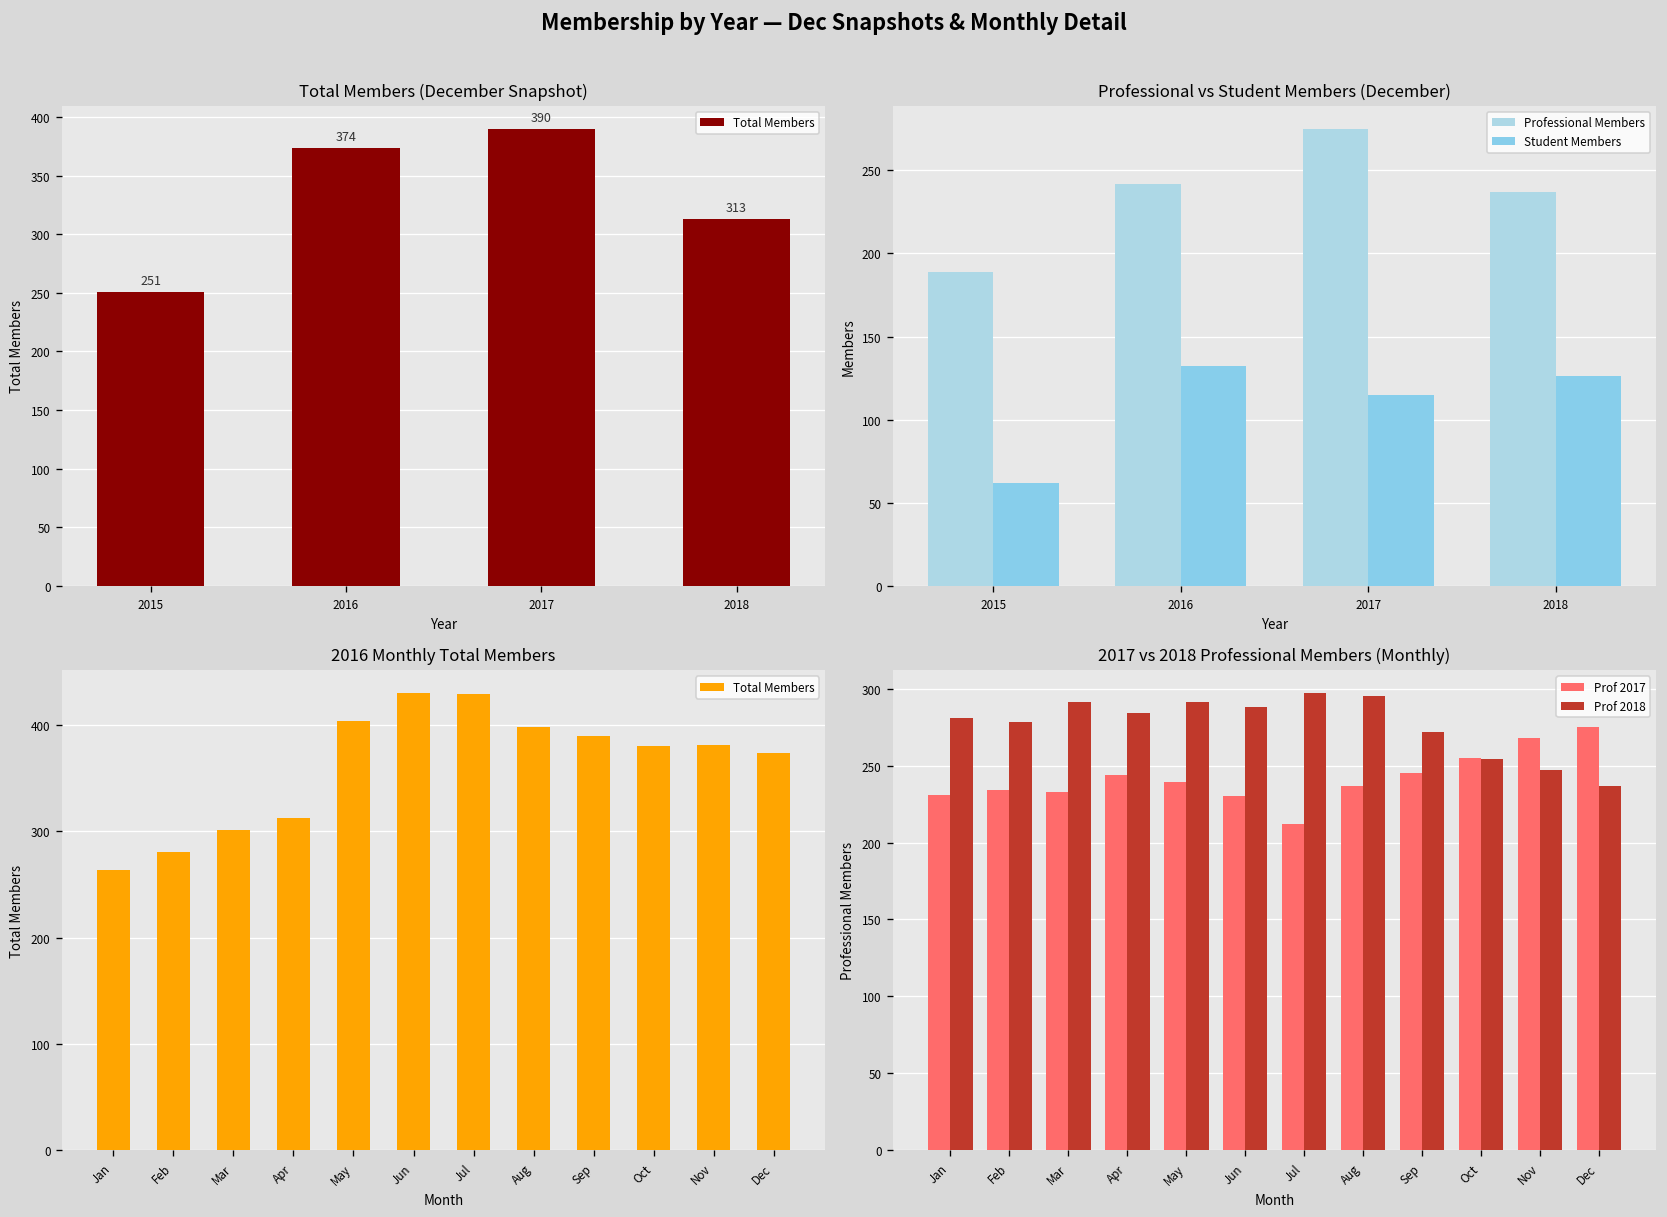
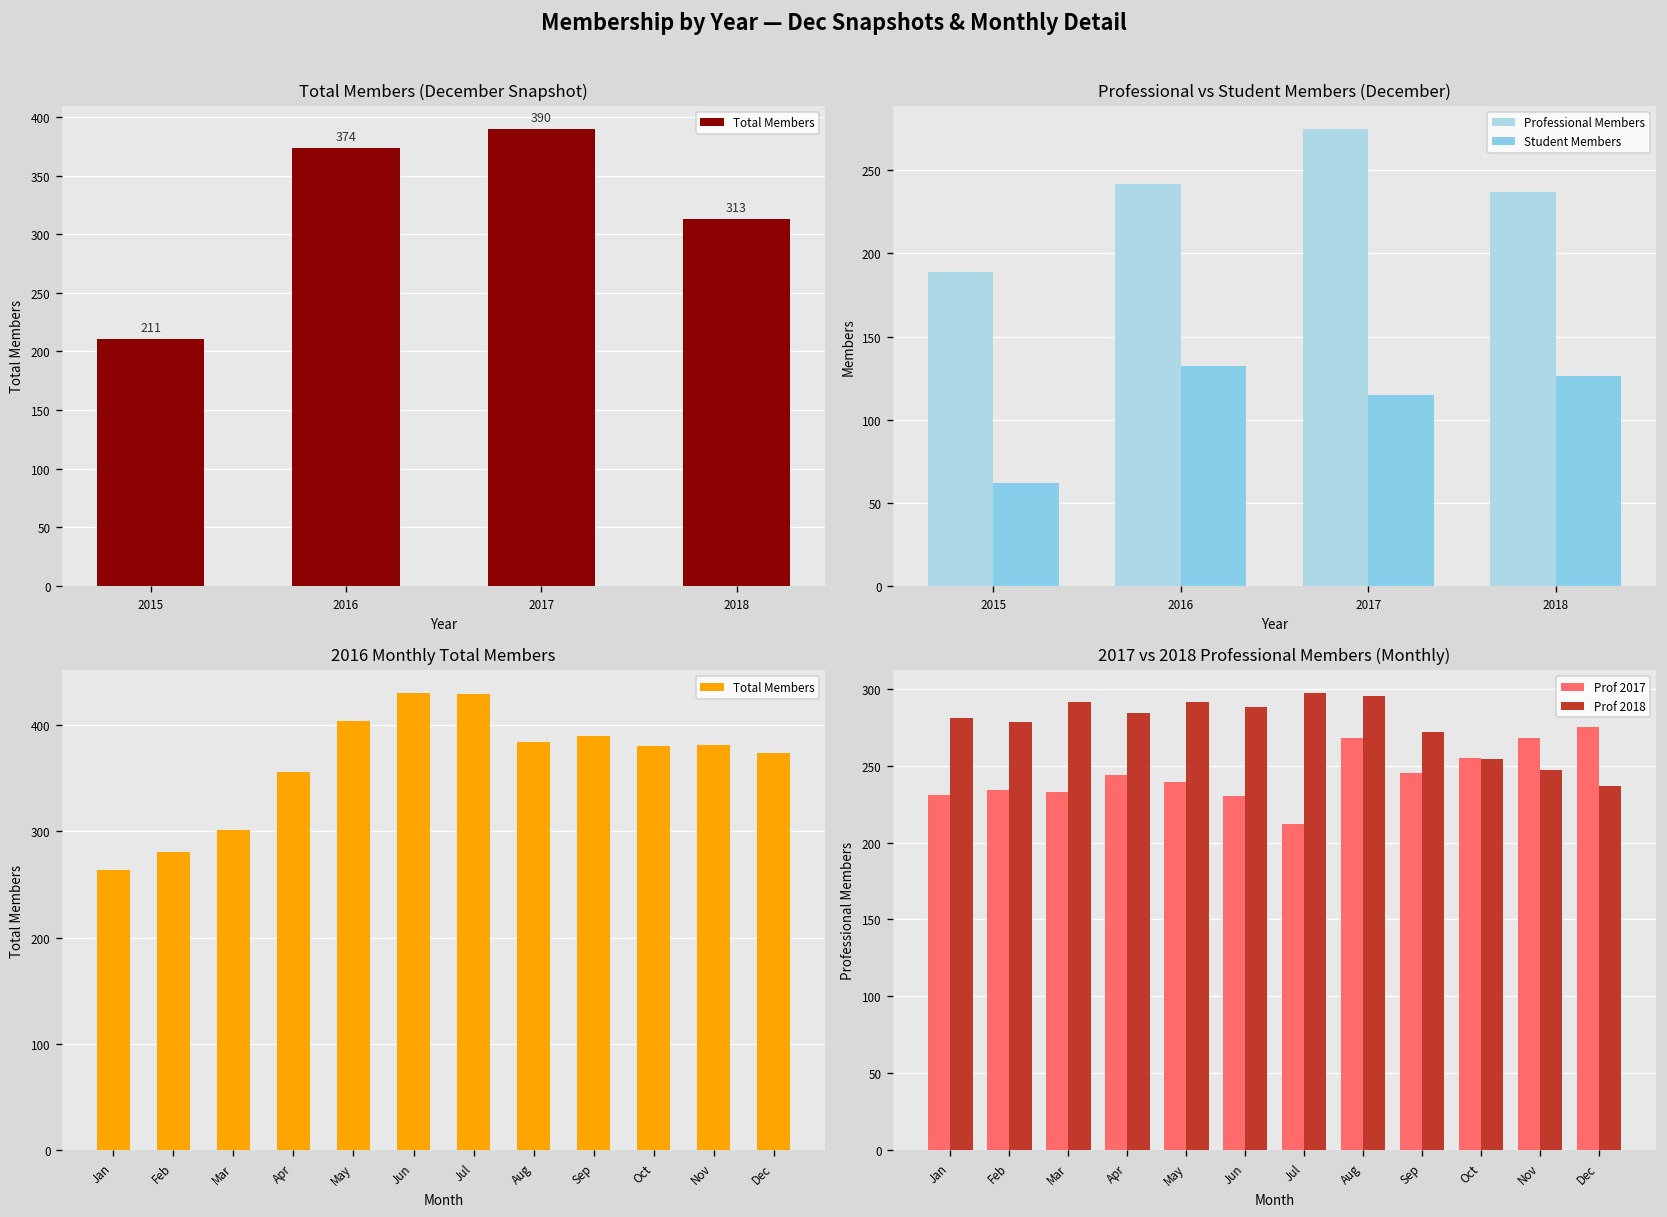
  {
    "Total Members (December Snapshot)": {
-     "2015": 251,
+     "2015": 211,
      "2016": 374,
      "2017": 390,
      "2018": 313
    },
    "2016 Monthly Total Members": {
      "Jan": 260,
      "Feb": 280,
      "Mar": 300,
-     "Apr": 310,
+     "Apr": 360,
      "May": 400,
      "Jun": 430,
      "Jul": 430,
-     "Aug": 400,
+     "Aug": 380,
      "Sep": 390,
      "Oct": 380,
      "Nov": 380,
      "Dec": 370
    },
    "2017 vs 2018 Professional Members (Monthly)": {
      "Prof 2017": {
        "Jan": 231,
        "Feb": 234,
        "Mar": 233,
        "Apr": 244,
        "May": 239,
        "Jun": 230,
        "Jul": 212,
-       "Aug": 237,
+       "Aug": 268,
        "Sep": 245,
        "Oct": 255,
        "Nov": 268,
        "Dec": 275
      },
      "Prof 2018": {
        "Jan": 281,
        "Feb": 278,
        "Mar": 291,
        "Apr": 284,
        "May": 291,
        "Jun": 288,
        "Jul": 297,
        "Aug": 295,
        "Sep": 272,
        "Oct": 254,
        "Nov": 247,
        "Dec": 237
      }
    }
  }
